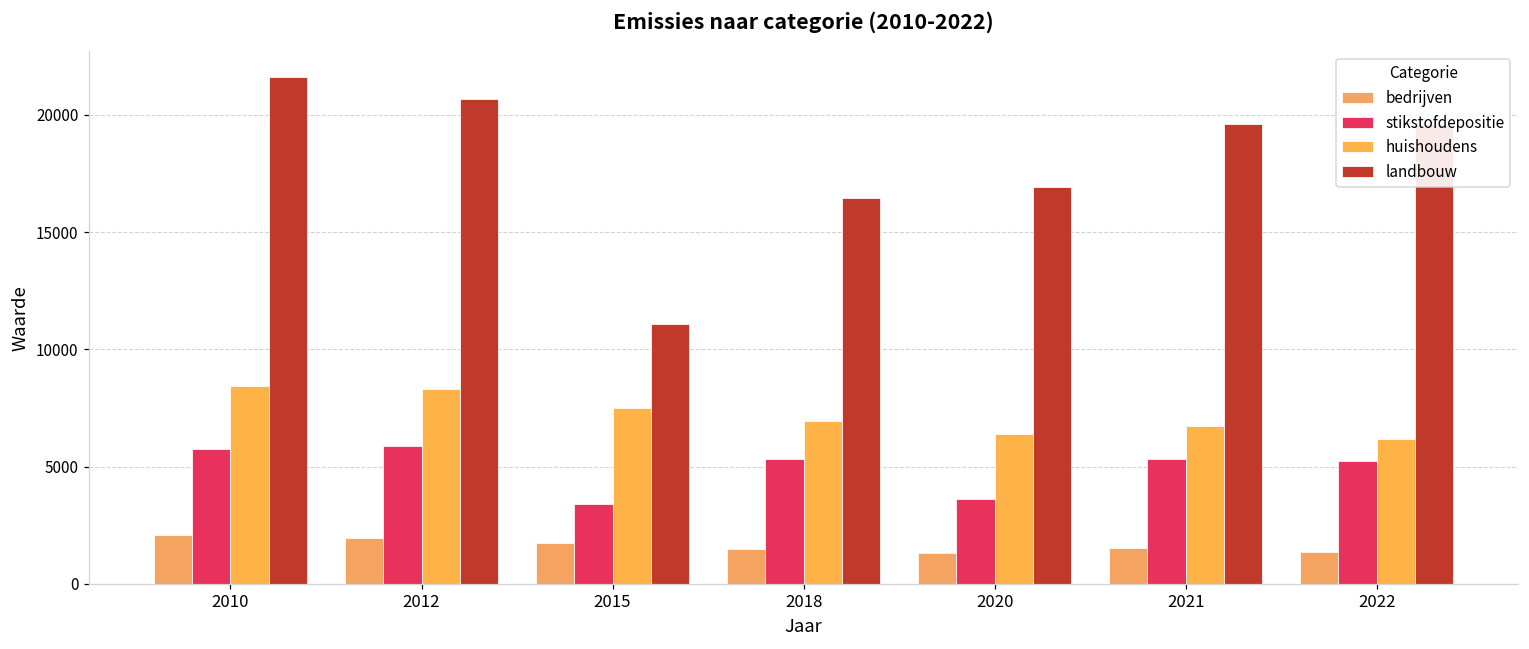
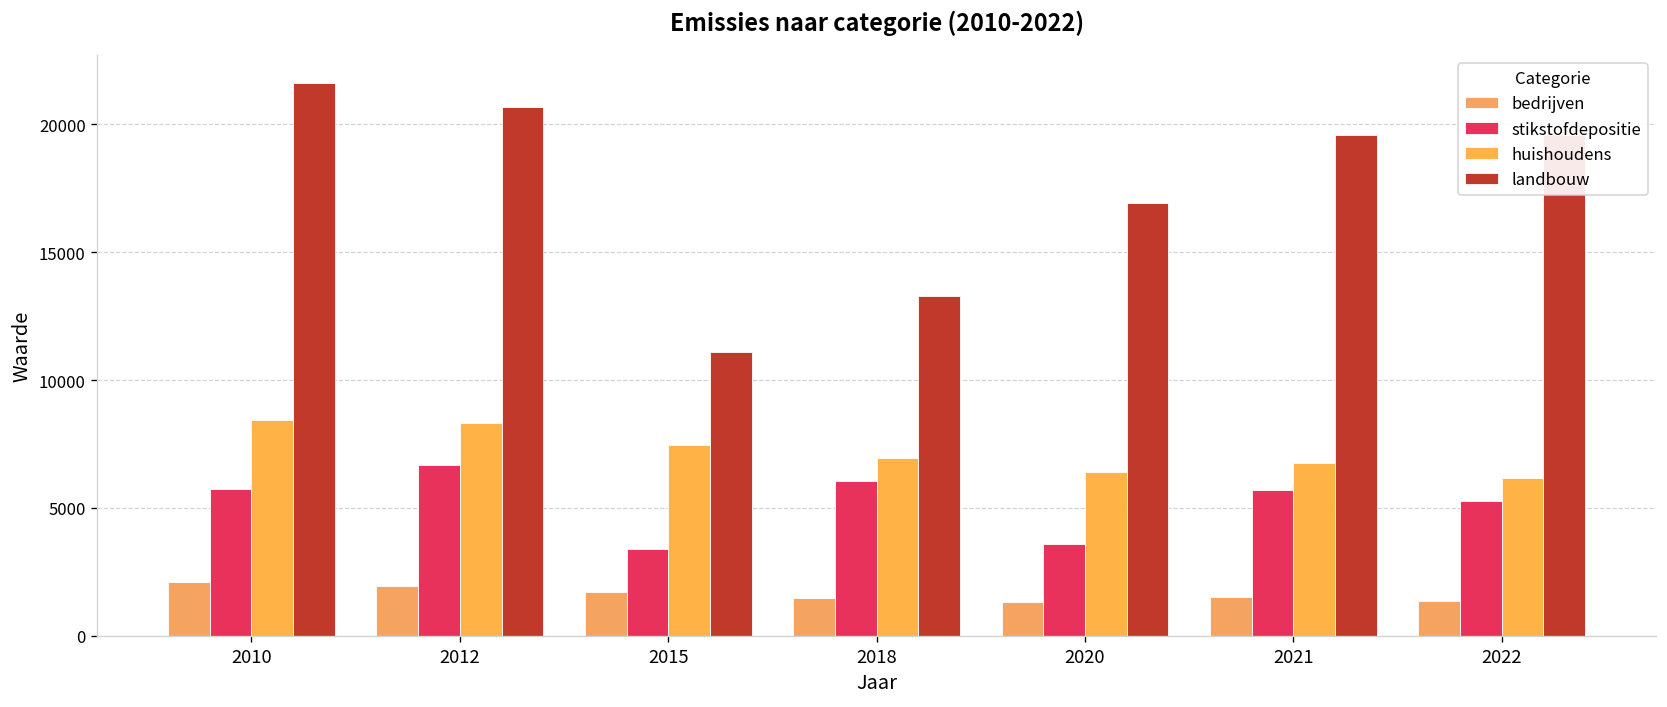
  {
    "stikstofdepositie": {
      "2010": 5800,
-     "2012": 5900,
+     "2012": 6700,
      "2015": 3400,
-     "2018": 5300,
+     "2018": 6100,
      "2020": 3600,
-     "2021": 5300,
+     "2021": 5700,
      "2022": 5300
    },
    "landbouw": {
      "2010": 21600,
      "2012": 20700,
      "2015": 11100,
-     "2018": 16400,
+     "2018": 13300,
      "2020": 16900,
      "2021": 19600
    }
  }
